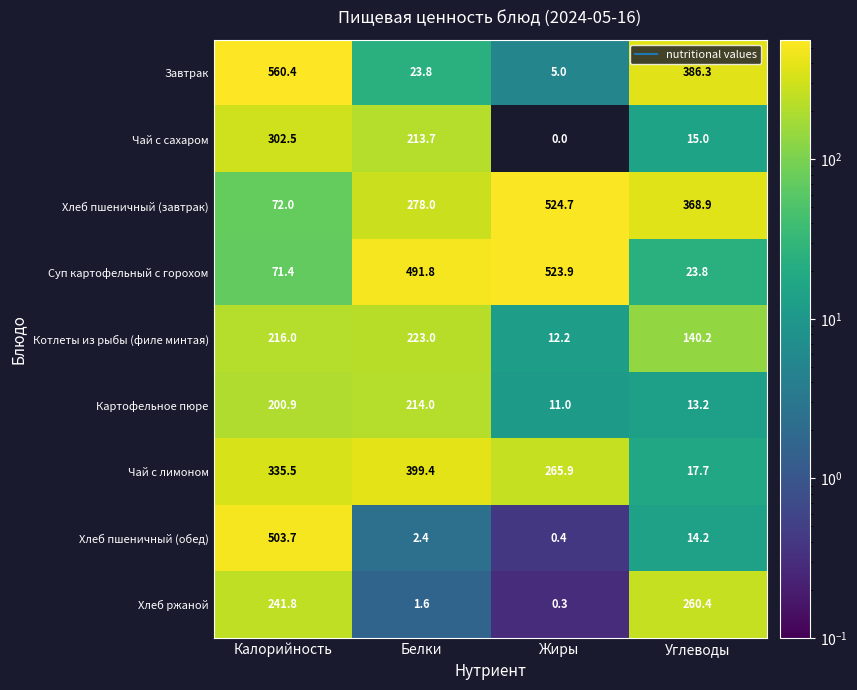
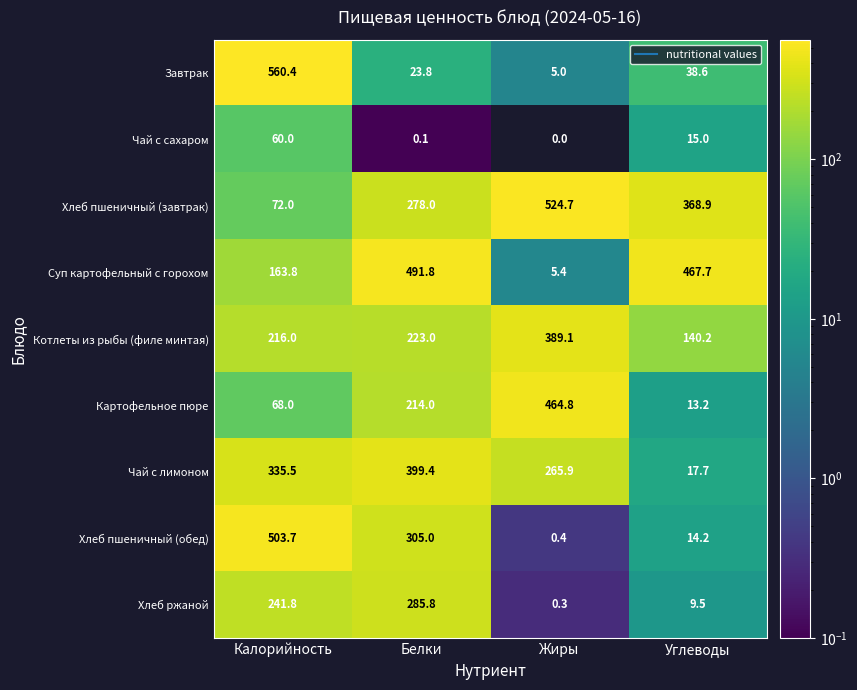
  {
    "Завтрак": {
      "Калорийность": 560.4,
      "Белки": 23.8,
      "Жиры": 5.0,
-     "Углеводы": 386.3
+     "Углеводы": 38.6
    },
    "Чай с сахаром": {
-     "Калорийность": 302.5,
-     "Белки": 213.7,
+     "Калорийность": 60.0,
+     "Белки": 0.1,
      "Жиры": 0.0,
      "Углеводы": 15.0
    },
    "Хлеб пшеничный (завтрак)": {
      "Калорийность": 72.0,
      "Белки": 278.0,
      "Жиры": 524.7,
      "Углеводы": 368.9
    },
    "Суп картофельный с горохом": {
-     "Калорийность": 71.4,
+     "Калорийность": 163.8,
      "Белки": 491.8,
-     "Жиры": 523.9,
-     "Углеводы": 23.8
+     "Жиры": 5.4,
+     "Углеводы": 467.7
    },
    "Котлеты из рыбы (филе минтая)": {
      "Калорийность": 216.0,
      "Белки": 223.0,
-     "Жиры": 12.2,
+     "Жиры": 389.1,
      "Углеводы": 140.2
    },
    "Картофельное пюре": {
-     "Калорийность": 200.9,
+     "Калорийность": 68.0,
      "Белки": 214.0,
-     "Жиры": 11.0,
+     "Жиры": 464.8,
      "Углеводы": 13.2
    },
    "Чай с лимоном": {
      "Калорийность": 335.5,
      "Белки": 399.4,
      "Жиры": 265.9,
      "Углеводы": 17.7
    },
    "Хлеб пшеничный (обед)": {
      "Калорийность": 503.7,
-     "Белки": 2.4,
+     "Белки": 305.0,
      "Жиры": 0.4,
      "Углеводы": 14.2
    },
    "Хлеб ржаной": {
      "Калорийность": 241.8,
-     "Белки": 1.6,
+     "Белки": 285.8,
      "Жиры": 0.3,
-     "Углеводы": 260.4
+     "Углеводы": 9.5
    }
  }
